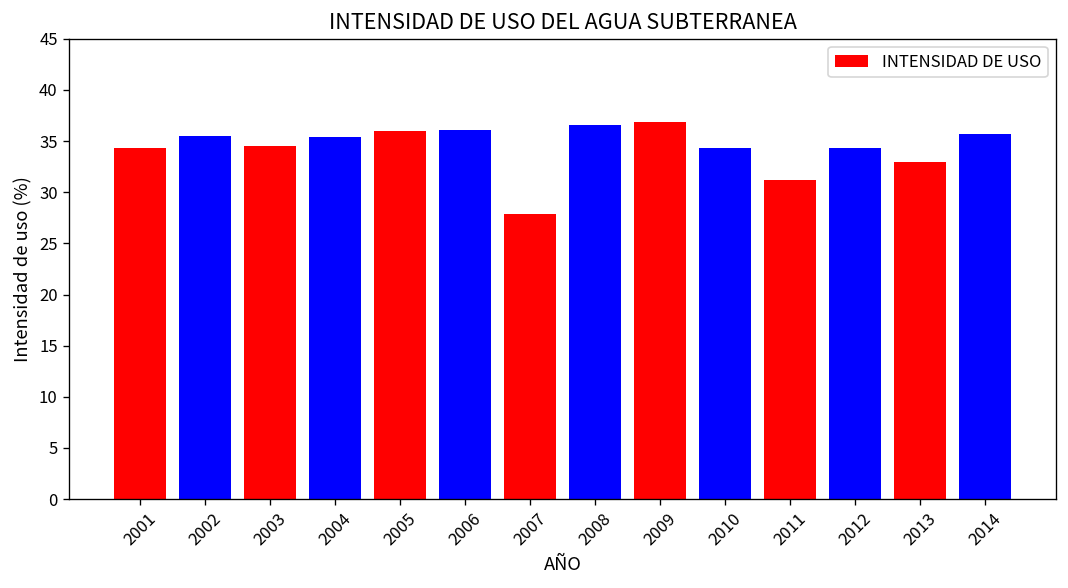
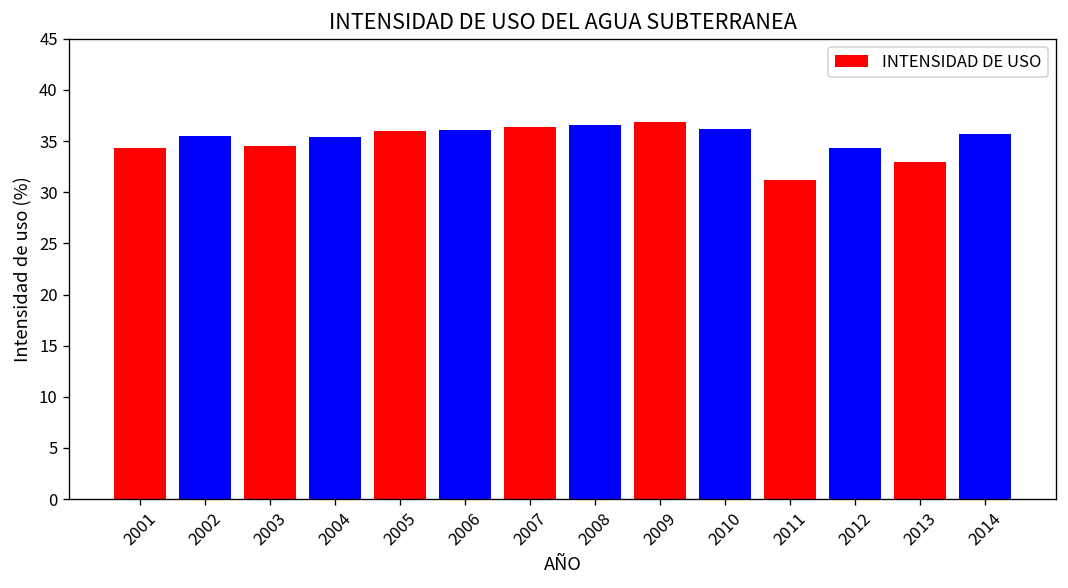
  {
    "2001": 34,
    "2002": 36,
    "2003": 34,
    "2004": 35,
    "2005": 36,
    "2006": 36,
-   "2007": 28,
+   "2007": 36,
    "2008": 37,
    "2009": 37,
-   "2010": 34,
+   "2010": 36,
    "2011": 31,
    "2012": 34,
    "2013": 33,
    "2014": 36
  }
